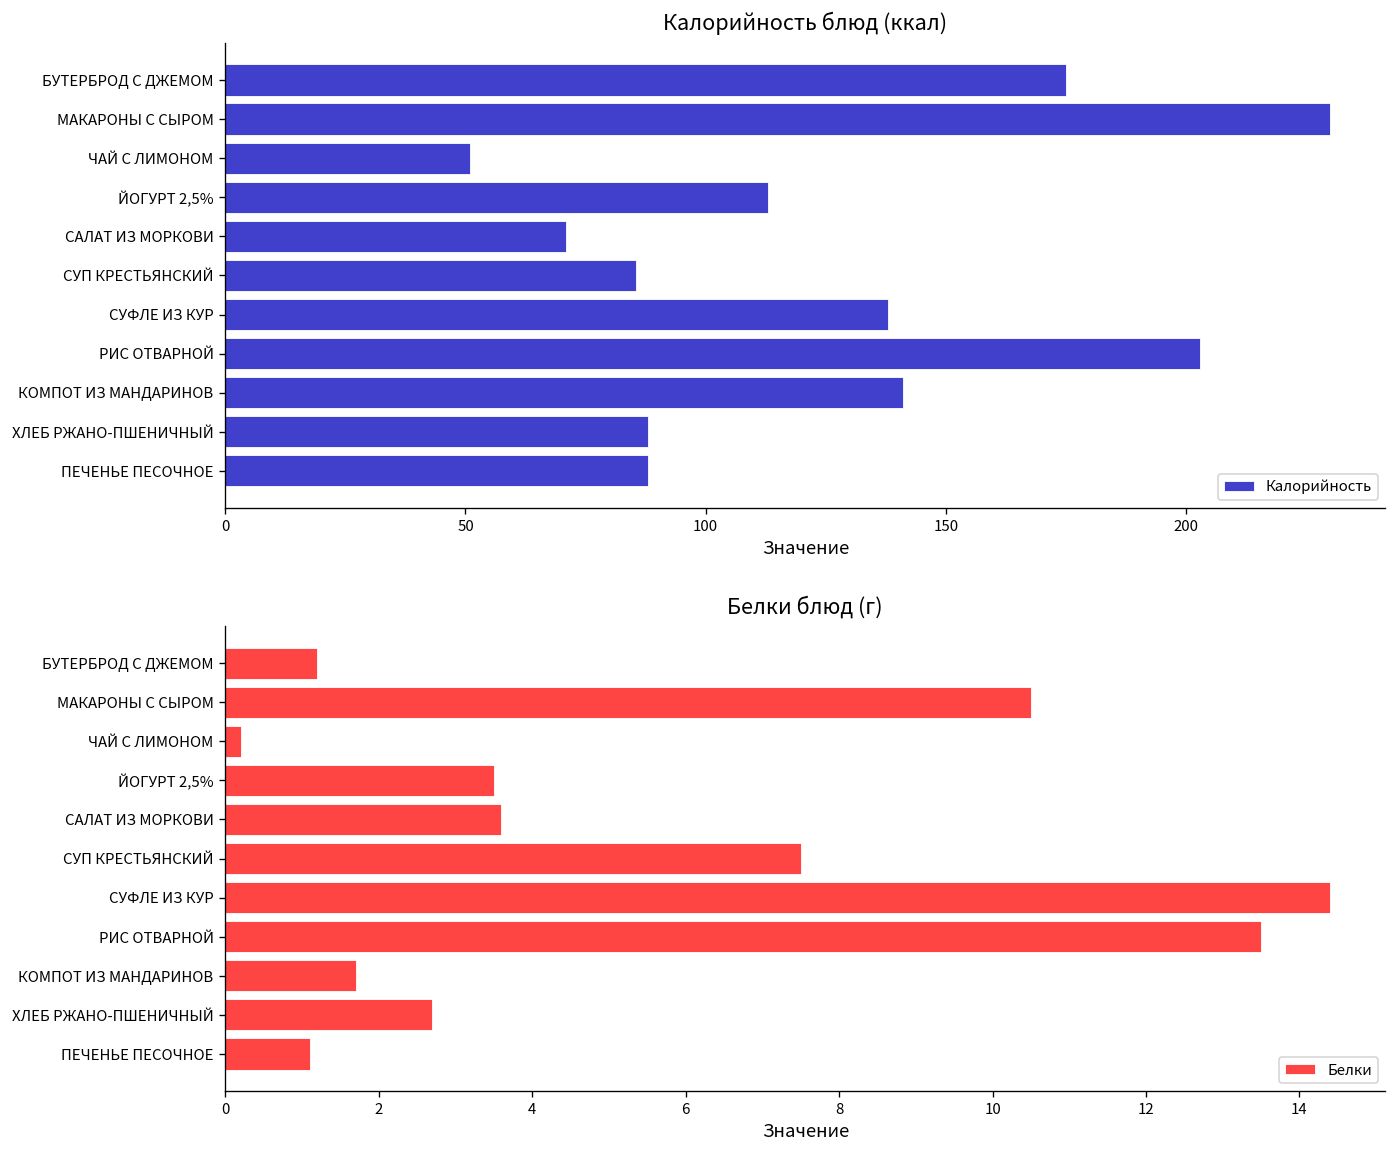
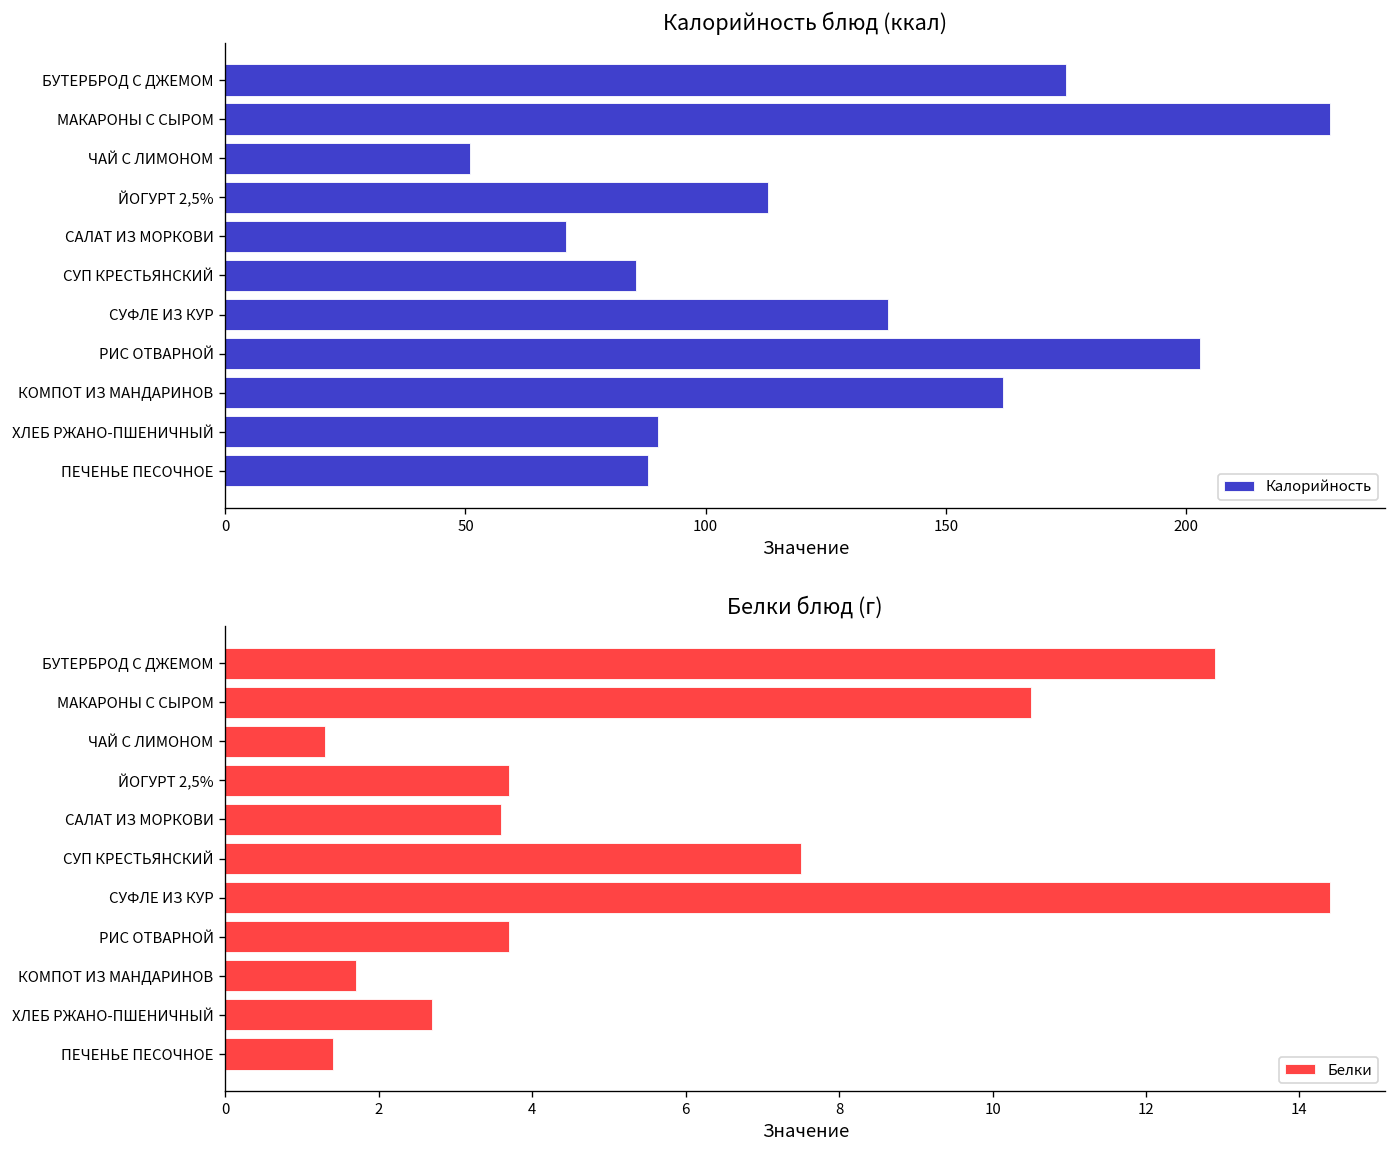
  {
    "Калорийность блюд (ккал)": {
      "БУТЕРБРОД С ДЖЕМОМ": 175,
      "МАКАРОНЫ С СЫРОМ": 230,
      "ЧАЙ С ЛИМОНОМ": 51,
      "ЙОГУРТ 2,5%": 113,
      "САЛАТ ИЗ МОРКОВИ": 71,
      "СУП КРЕСТЬЯНСКИЙ": 86,
      "СУФЛЕ ИЗ КУР": 138,
      "РИС ОТВАРНОЙ": 203,
-     "КОМПОТ ИЗ МАНДАРИНОВ": 141,
-     "ХЛЕБ РЖАНО-ПШЕНИЧНЫЙ": 88,
+     "КОМПОТ ИЗ МАНДАРИНОВ": 162,
+     "ХЛЕБ РЖАНО-ПШЕНИЧНЫЙ": 90,
      "ПЕЧЕНЬЕ ПЕСОЧНОЕ": 88
    },
    "Белки блюд (г)": {
-     "БУТЕРБРОД С ДЖЕМОМ": 1.2,
+     "БУТЕРБРОД С ДЖЕМОМ": 12.9,
      "МАКАРОНЫ С СЫРОМ": 10.5,
-     "ЧАЙ С ЛИМОНОМ": 0.2,
-     "ЙОГУРТ 2,5%": 3.5,
+     "ЧАЙ С ЛИМОНОМ": 1.3,
+     "ЙОГУРТ 2,5%": 3.7,
      "САЛАТ ИЗ МОРКОВИ": 3.6,
      "СУП КРЕСТЬЯНСКИЙ": 7.5,
      "СУФЛЕ ИЗ КУР": 14.4,
-     "РИС ОТВАРНОЙ": 13.5,
+     "РИС ОТВАРНОЙ": 3.7,
      "КОМПОТ ИЗ МАНДАРИНОВ": 1.7,
      "ХЛЕБ РЖАНО-ПШЕНИЧНЫЙ": 2.7,
-     "ПЕЧЕНЬЕ ПЕСОЧНОЕ": 1.1
+     "ПЕЧЕНЬЕ ПЕСОЧНОЕ": 1.4
    }
  }
